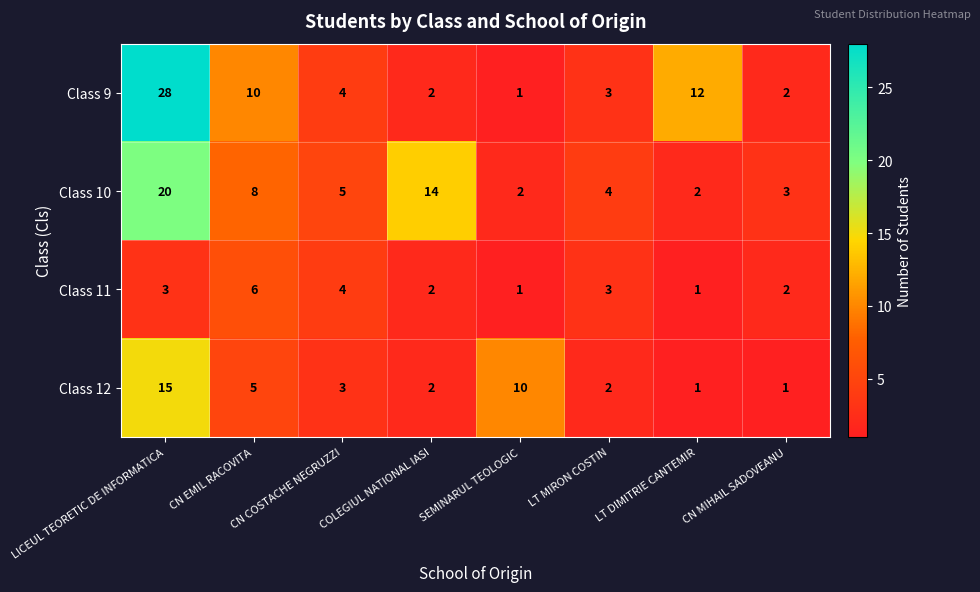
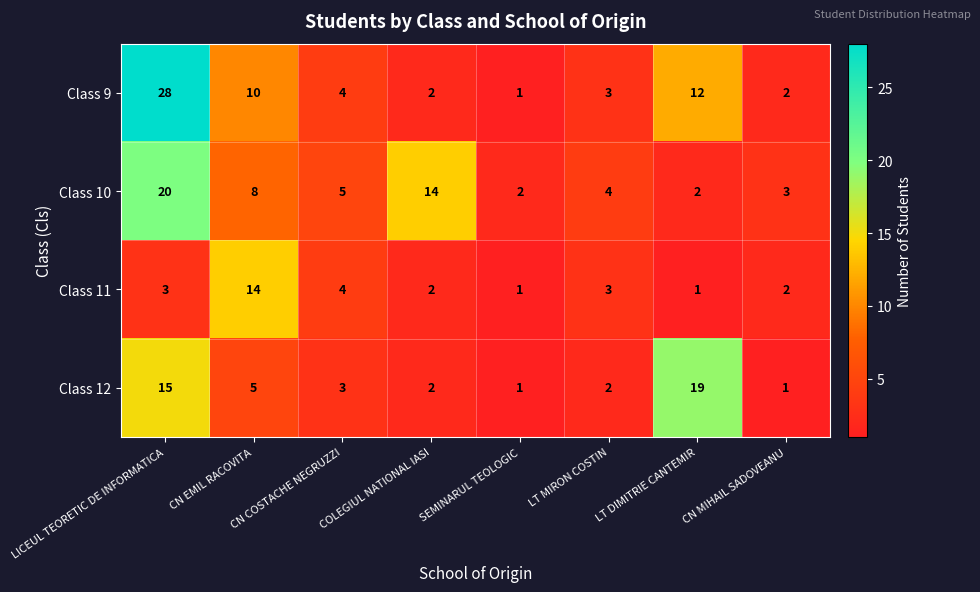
  {
    "Class 9": {
      "LICEUL TEORETIC DE INFORMATICA": 28,
      "CN EMIL RACOVITA": 10,
      "CN COSTACHE NEGRUZZI": 4,
      "COLEGIUL NATIONAL IASI": 2,
      "SEMINARUL TEOLOGIC": 1,
      "LT MIRON COSTIN": 3,
      "LT DIMITRIE CANTEMIR": 12,
      "CN MIHAIL SADOVEANU": 2
    },
    "Class 10": {
      "LICEUL TEORETIC DE INFORMATICA": 20,
      "CN EMIL RACOVITA": 8,
      "CN COSTACHE NEGRUZZI": 5,
      "COLEGIUL NATIONAL IASI": 14,
      "SEMINARUL TEOLOGIC": 2,
      "LT MIRON COSTIN": 4,
      "LT DIMITRIE CANTEMIR": 2,
      "CN MIHAIL SADOVEANU": 3
    },
    "Class 11": {
      "LICEUL TEORETIC DE INFORMATICA": 3,
-     "CN EMIL RACOVITA": 6,
+     "CN EMIL RACOVITA": 14,
      "CN COSTACHE NEGRUZZI": 4,
      "COLEGIUL NATIONAL IASI": 2,
      "SEMINARUL TEOLOGIC": 1,
      "LT MIRON COSTIN": 3,
      "LT DIMITRIE CANTEMIR": 1,
      "CN MIHAIL SADOVEANU": 2
    },
    "Class 12": {
      "LICEUL TEORETIC DE INFORMATICA": 15,
      "CN EMIL RACOVITA": 5,
      "CN COSTACHE NEGRUZZI": 3,
      "COLEGIUL NATIONAL IASI": 2,
-     "SEMINARUL TEOLOGIC": 10,
+     "SEMINARUL TEOLOGIC": 1,
      "LT MIRON COSTIN": 2,
-     "LT DIMITRIE CANTEMIR": 1,
+     "LT DIMITRIE CANTEMIR": 19,
      "CN MIHAIL SADOVEANU": 1
    }
  }
